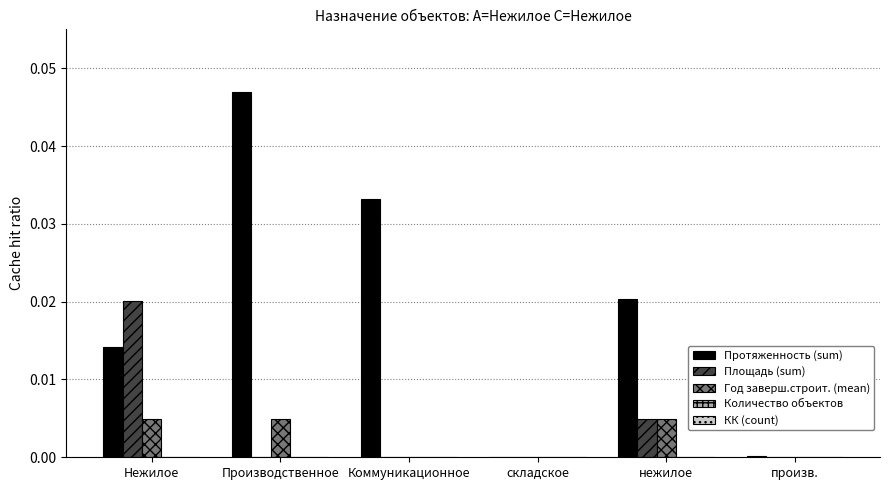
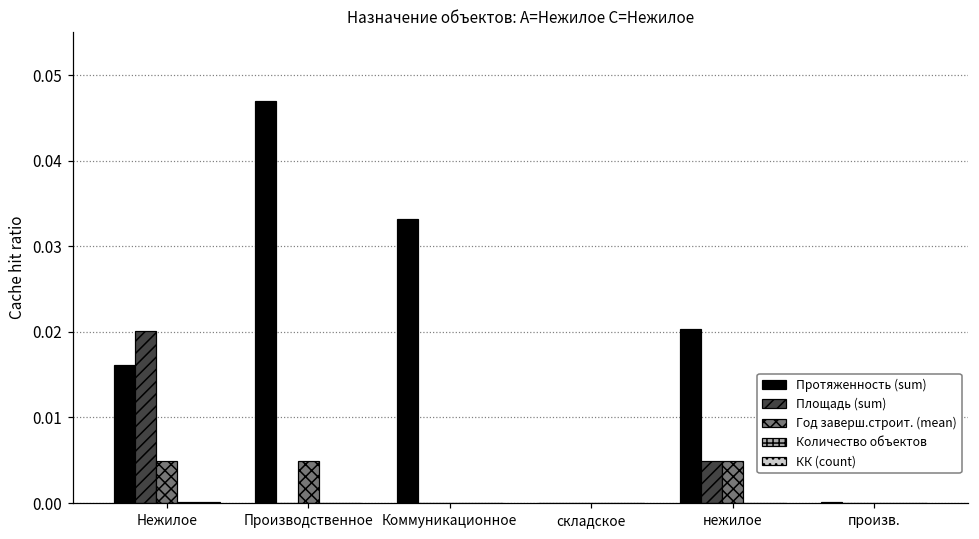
  {
    "Протяженность (sum)": {
-     "Нежилое": 0.014,
+     "Нежилое": 0.016,
      "Производственное": 0.047,
      "Коммуникационное": 0.033,
      "складское": 0.000,
      "нежилое": 0.020
    },
    "Площадь (sum)": {
      "Нежилое": 0.020,
      "Производственное": 0.000,
      "Коммуникационное": 0.000,
      "складское": 0.000,
      "нежилое": 0.005,
      "произв.": 0.000
    },
    "Год заверш.строит. (mean)": {
      "Нежилое": 0.005,
      "Производственное": 0.005,
      "Коммуникационное": 0.000,
      "складское": 0.000,
      "нежилое": 0.005,
      "произв.": 0.000
    }
  }
